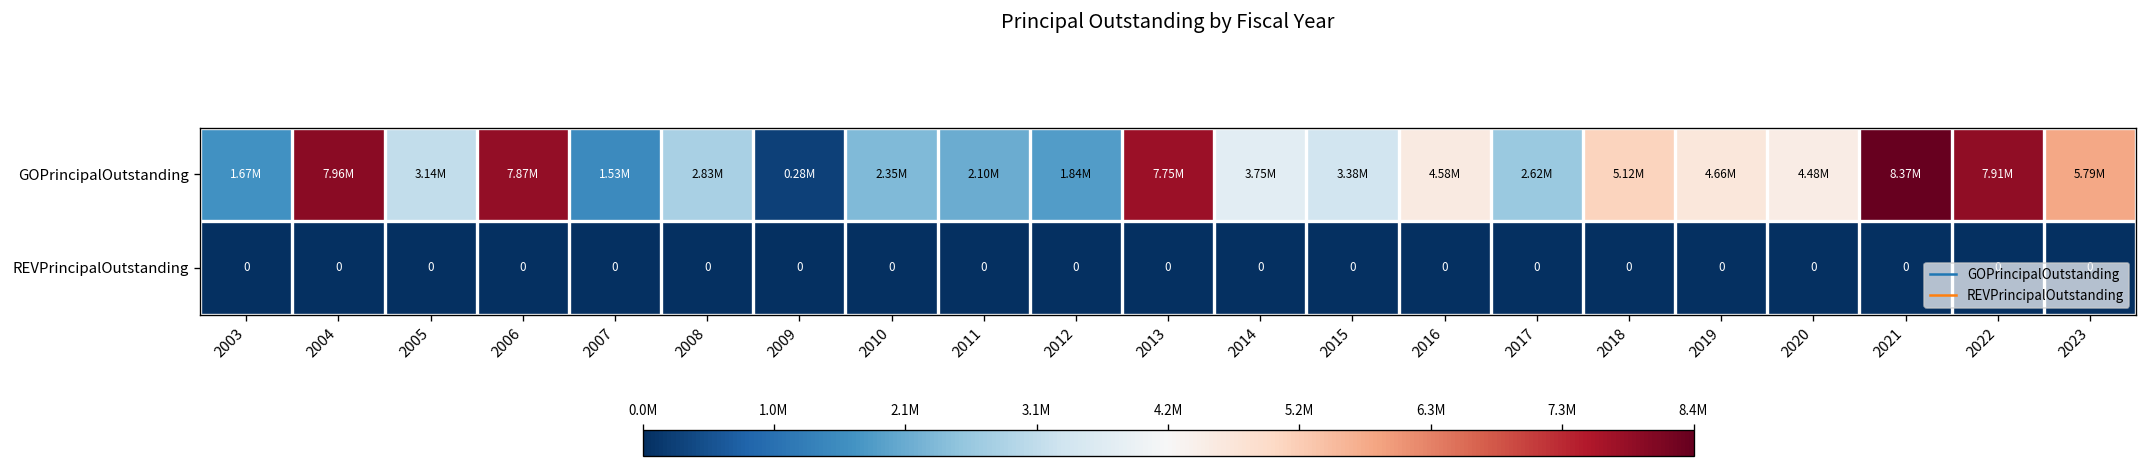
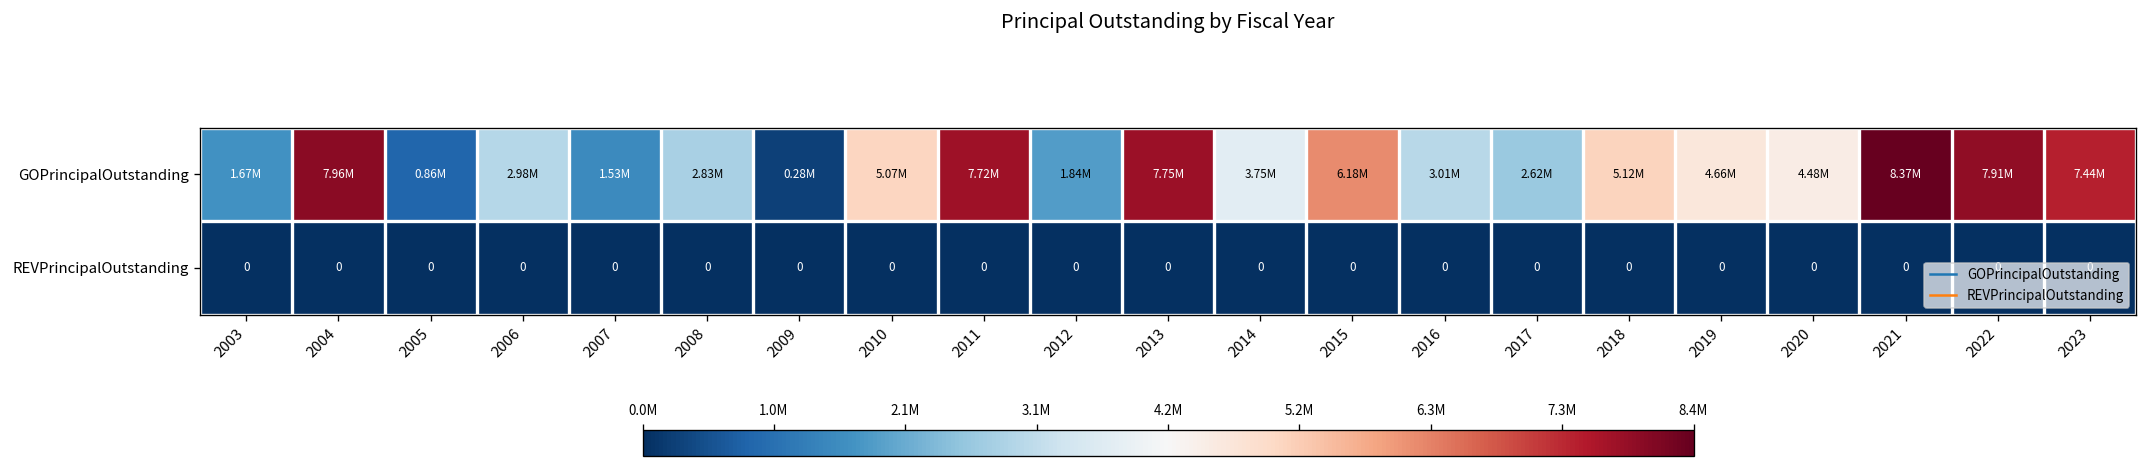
  {
    "GOPrincipalOutstanding": {
      "2003": "1.67M",
      "2004": "7.96M",
-     "2005": "3.14M",
-     "2006": "7.87M",
+     "2005": "0.86M",
+     "2006": "2.98M",
      "2007": "1.53M",
      "2008": "2.83M",
      "2009": "0.28M",
-     "2010": "2.35M",
-     "2011": "2.10M",
+     "2010": "5.07M",
+     "2011": "7.72M",
      "2012": "1.84M",
      "2013": "7.75M",
      "2014": "3.75M",
-     "2015": "3.38M",
-     "2016": "4.58M",
+     "2015": "6.18M",
+     "2016": "3.01M",
      "2017": "2.62M",
      "2018": "5.12M",
      "2019": "4.66M",
      "2020": "4.48M",
      "2021": "8.37M",
      "2022": "7.91M",
-     "2023": "5.79M"
+     "2023": "7.44M"
    },
    "REVPrincipalOutstanding": {
      "2003": "0",
      "2004": "0",
      "2005": "0",
      "2006": "0",
      "2007": "0",
      "2008": "0",
      "2009": "0",
      "2010": "0",
      "2011": "0",
      "2012": "0",
      "2013": "0",
      "2014": "0",
      "2015": "0",
      "2016": "0",
      "2017": "0",
      "2018": "0",
      "2019": "0",
      "2020": "0",
      "2021": "0"
    }
  }
